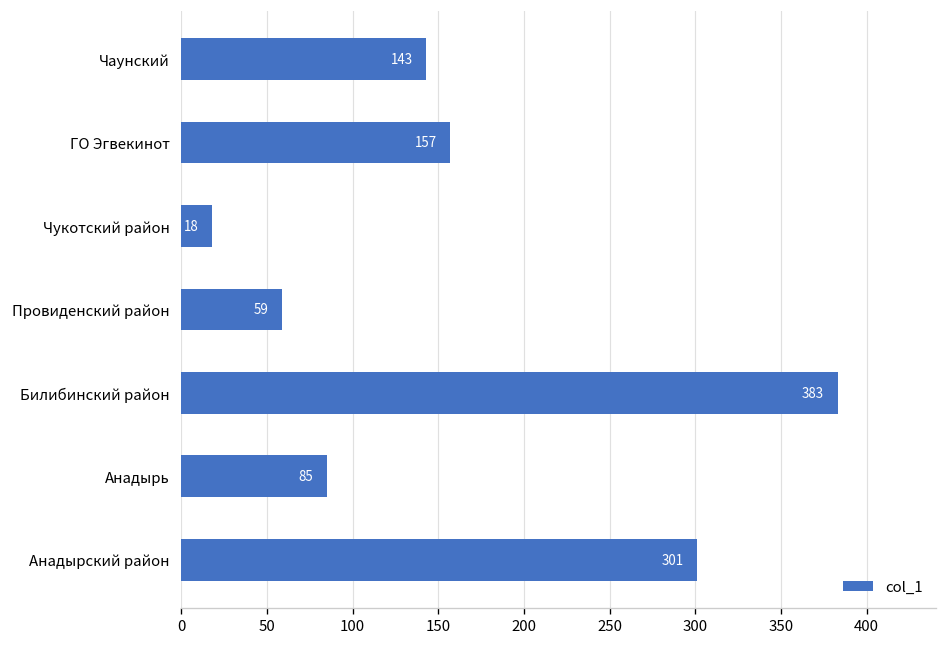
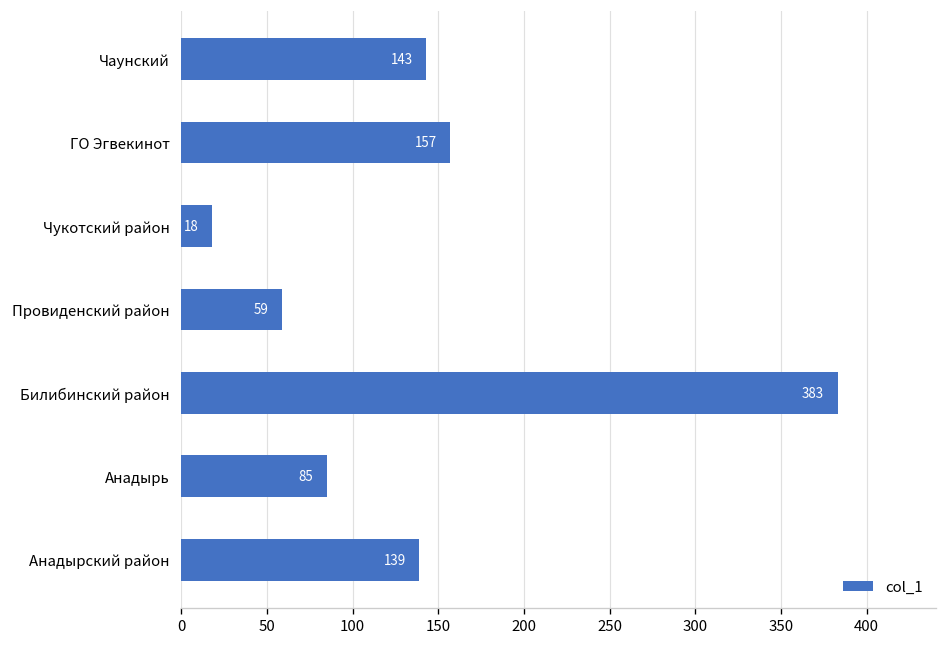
  {
    "Чаунский": 143,
    "ГО Эгвекинот": 157,
    "Чукотский район": 18,
    "Провиденский район": 59,
    "Билибинский район": 383,
    "Анадырь": 85,
-   "Анадырский район": 301
+   "Анадырский район": 139
  }
